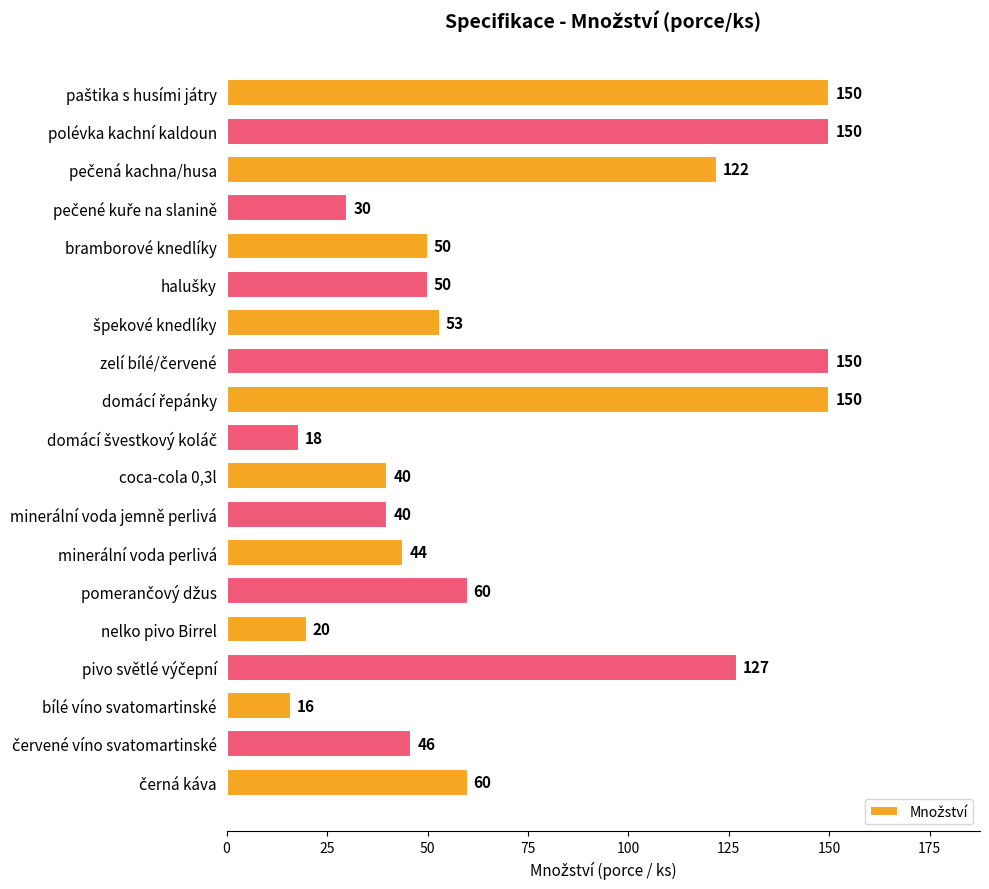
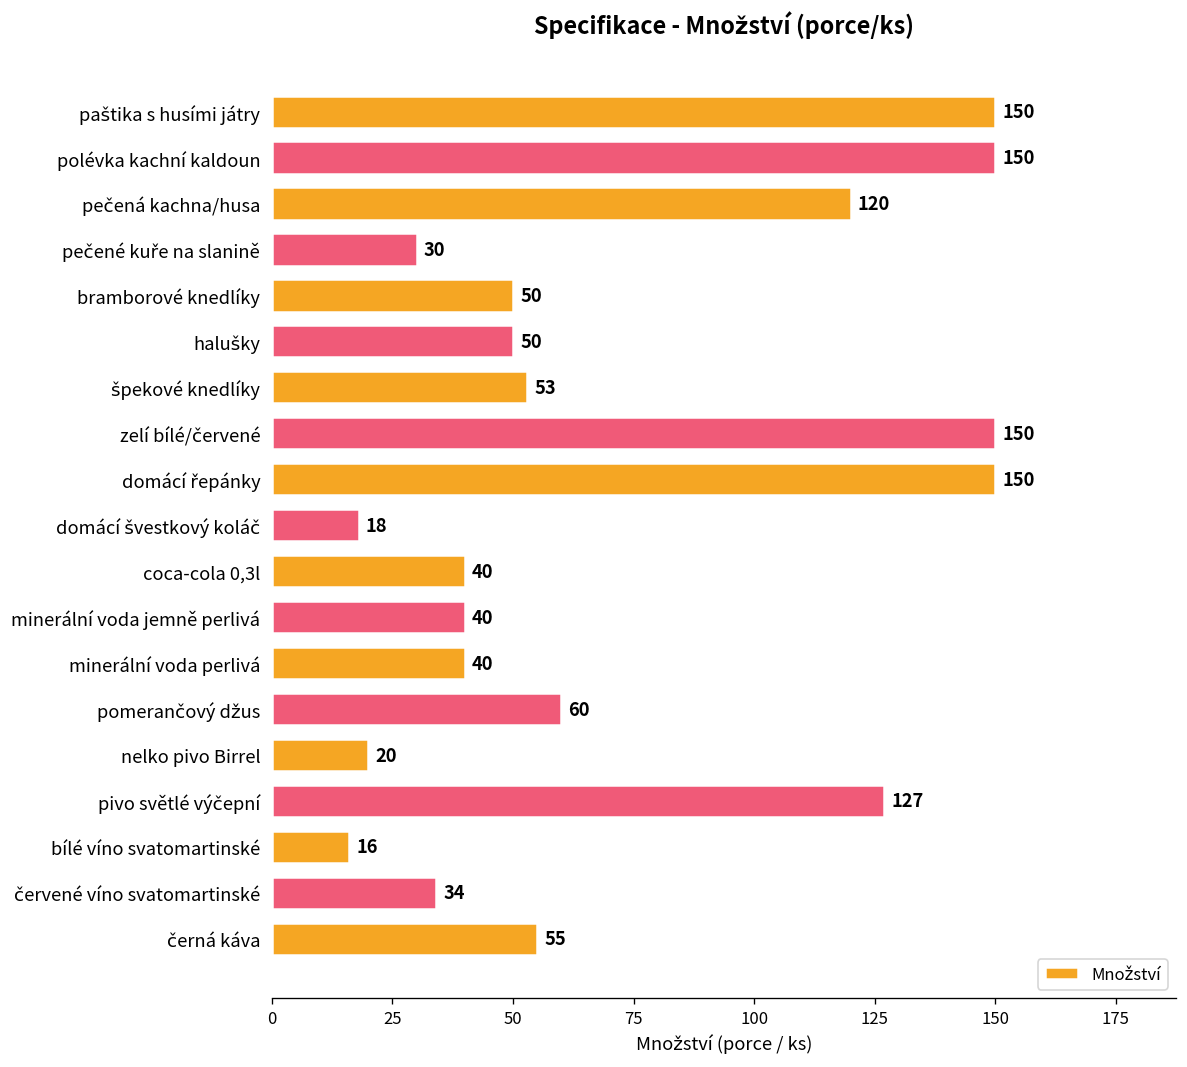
  {
    "paštika s husími játry": 150,
    "polévka kachní kaldoun": 150,
-   "pečená kachna/husa": 122,
+   "pečená kachna/husa": 120,
    "pečené kuře na slanině": 30,
    "bramborové knedlíky": 50,
    "halušky": 50,
    "špekové knedlíky": 53,
    "zelí bílé/červené": 150,
    "domácí řepánky": 150,
    "domácí švestkový koláč": 18,
    "coca-cola 0,3l": 40,
    "minerální voda jemně perlivá": 40,
-   "minerální voda perlivá": 44,
+   "minerální voda perlivá": 40,
    "pomerančový džus": 60,
    "nelko pivo Birrel": 20,
    "pivo světlé výčepní": 127,
    "bílé víno svatomartinské": 16,
-   "červené víno svatomartinské": 46,
-   "černá káva": 60
+   "červené víno svatomartinské": 34,
+   "černá káva": 55
  }
